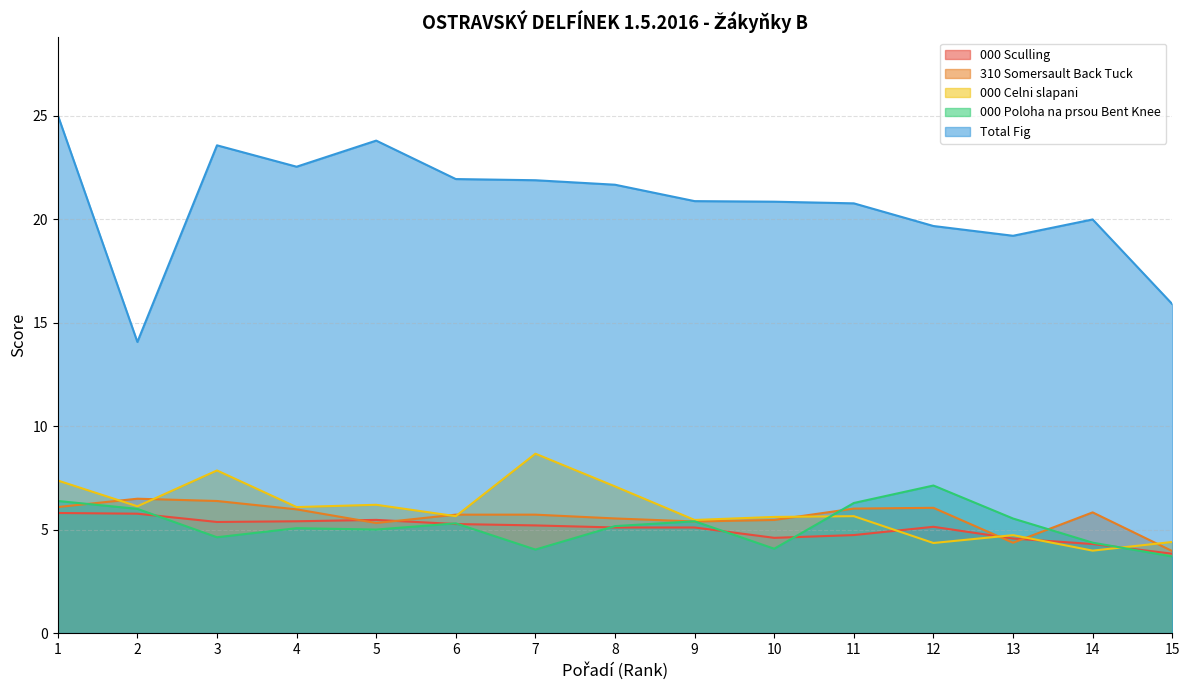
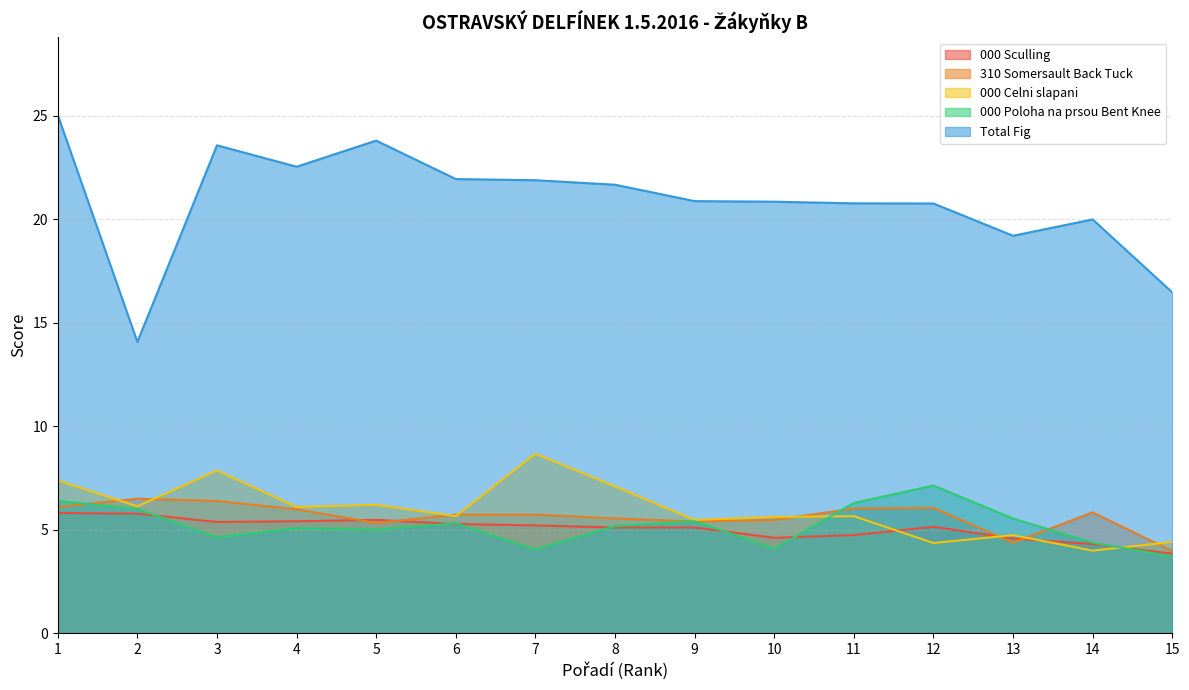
  {
    "000 Celni slapani": {
      "1": 7.4,
      "2": 6.1,
      "3": 7.9,
      "5": 6.2,
      "7": 8.7,
      "8": 7.1,
      "10": 5.6,
      "11": 5.6,
      "12": 4.4,
      "13": 4.7,
      "14": 4.0,
      "15": 4.4
    },
    "000 Poloha na prsou Bent Knee": {
      "1": 6.4,
      "2": 6.0,
      "3": 4.6,
      "4": 5.1,
      "5": 5.0,
      "7": 4.0,
      "10": 4.1,
      "11": 6.3,
      "12": 7.1,
      "13": 5.5,
      "15": 3.7
    },
    "Total Fig": {
      "1": 25.0,
      "2": 14.1,
      "3": 23.6,
      "4": 22.5,
      "5": 23.8,
      "6": 21.9,
      "7": 21.9,
      "8": 21.7,
      "9": 20.9,
      "10": 20.8,
      "11": 20.8,
-     "12": 19.7,
+     "12": 20.8,
      "13": 19.2,
      "14": 20.0,
-     "15": 15.9
+     "15": 16.5
    }
  }
